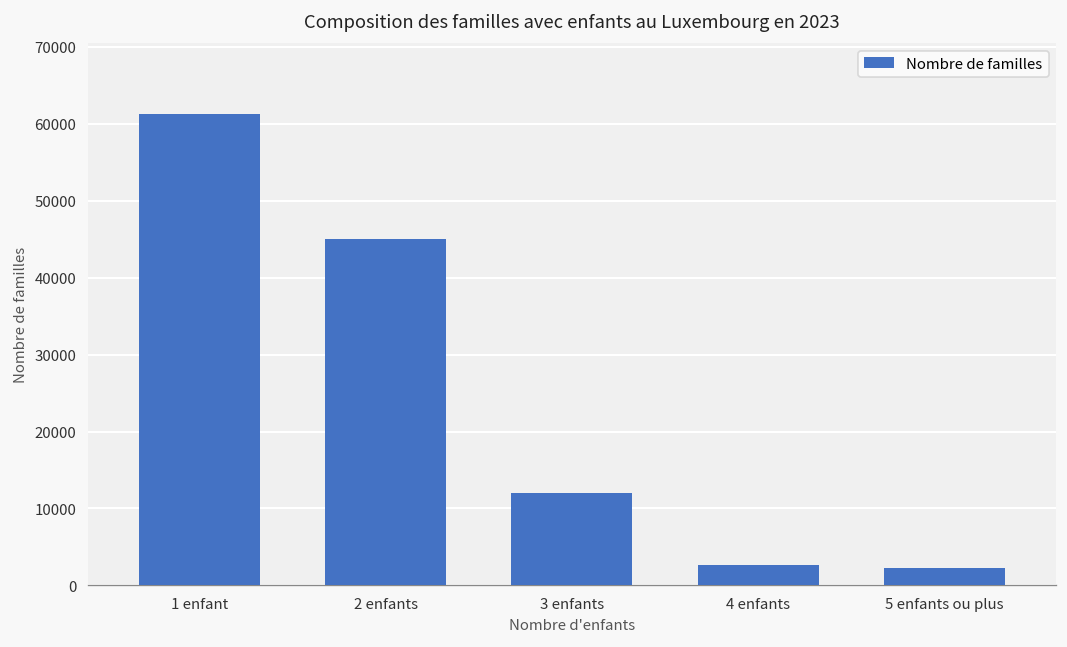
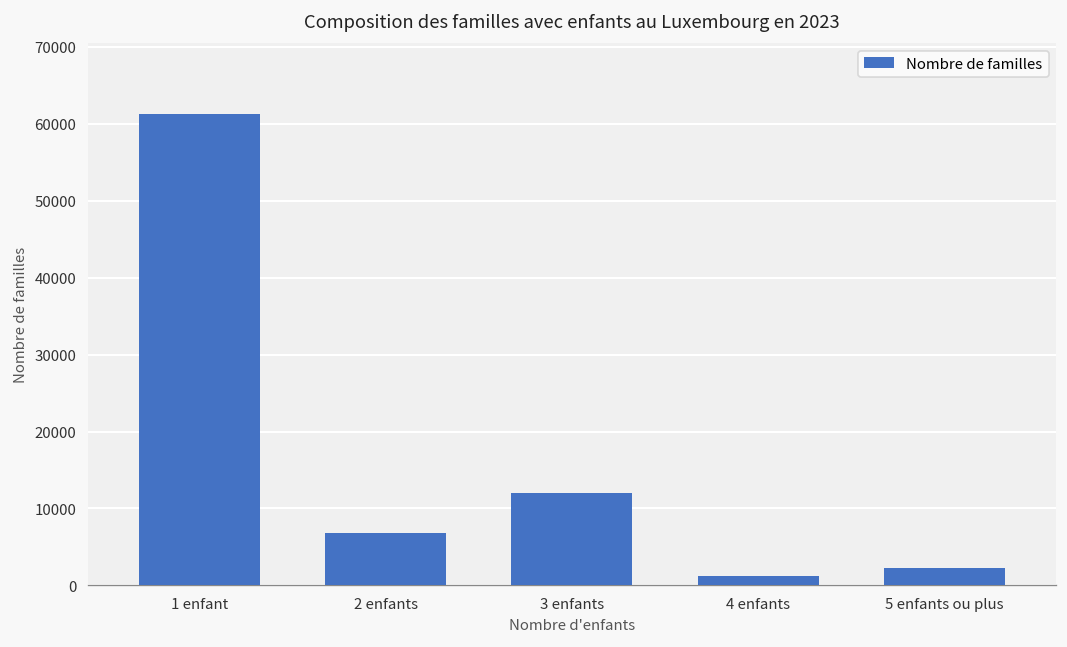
  {
    "1 enfant": 61000,
-   "2 enfants": 45000,
+   "2 enfants": 7000,
    "3 enfants": 12000,
-   "4 enfants": 3000,
+   "4 enfants": 1000,
    "5 enfants ou plus": 2000
  }
